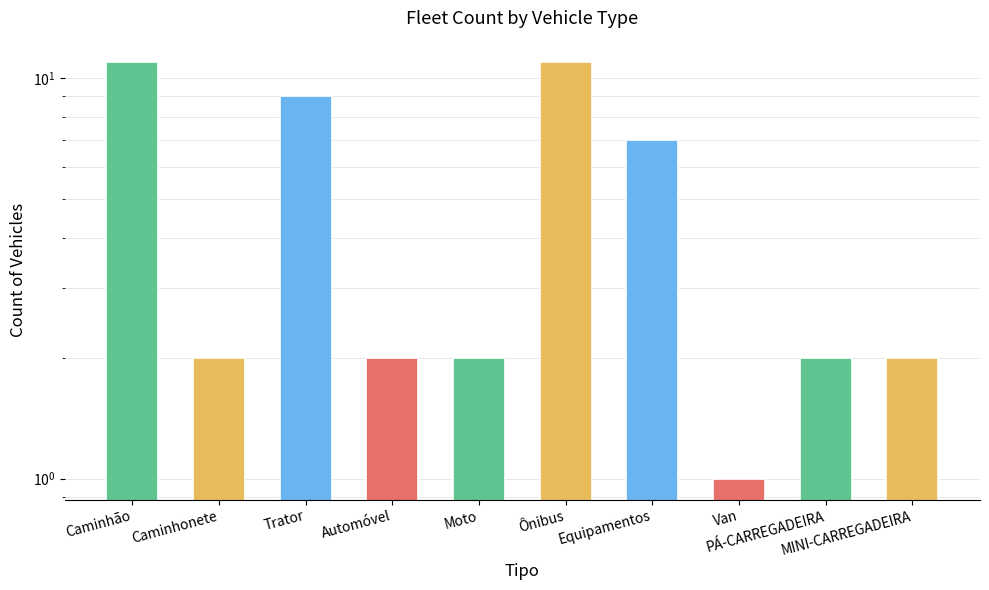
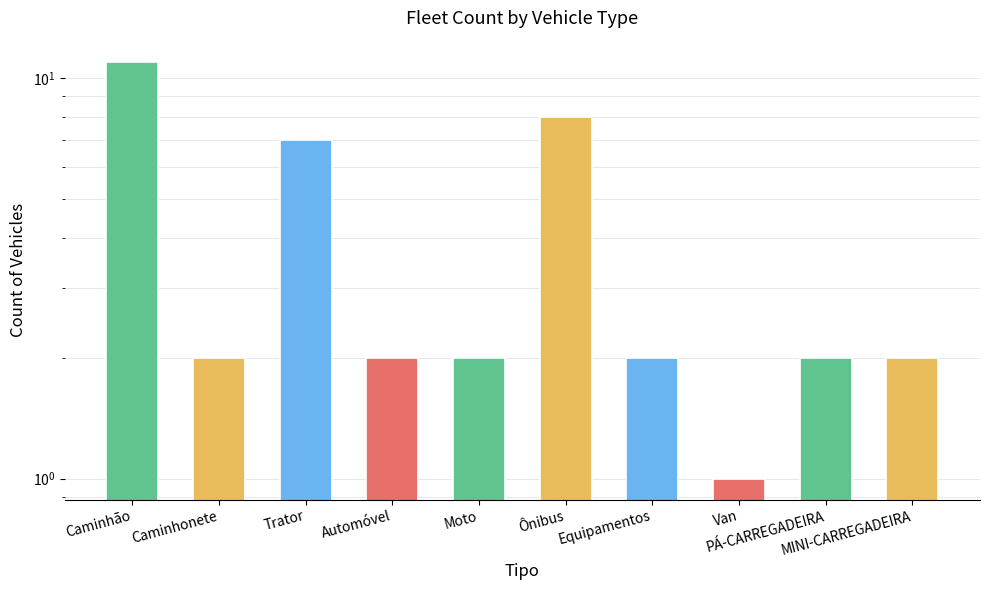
  {
    "Caminhão": 11,
    "Caminhonete": 2,
-   "Trator": 9,
+   "Trator": 7,
    "Automóvel": 2,
    "Moto": 2,
-   "Ônibus": 11,
-   "Equipamentos": 7,
+   "Ônibus": 8,
+   "Equipamentos": 2,
    "Van": 1,
    "PÁ-CARREGADEIRA": 2,
    "MINI-CARREGADEIRA": 2
  }
